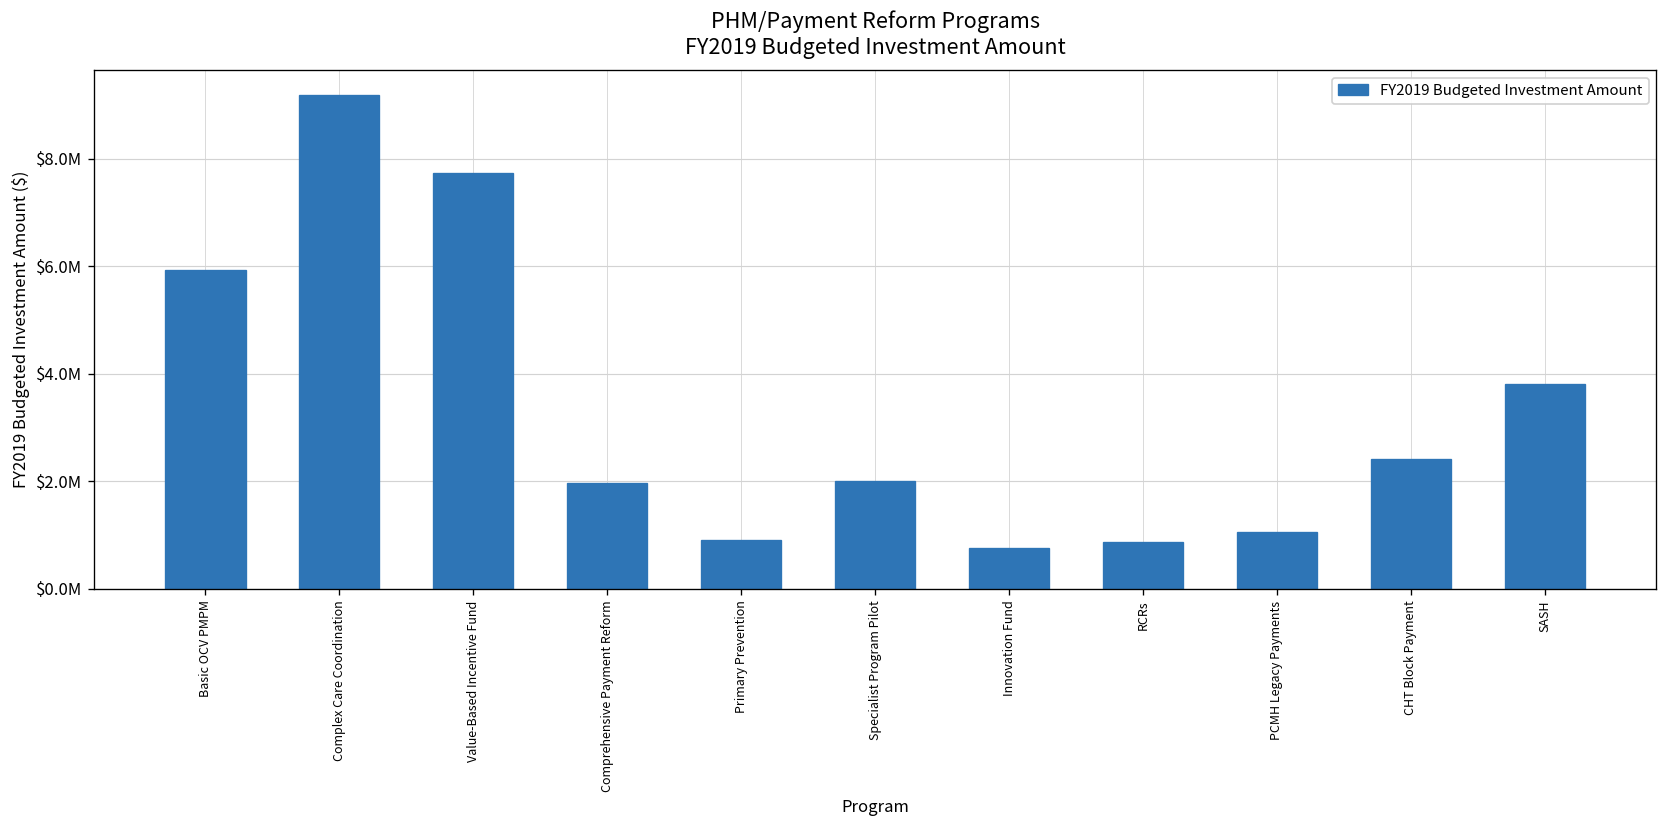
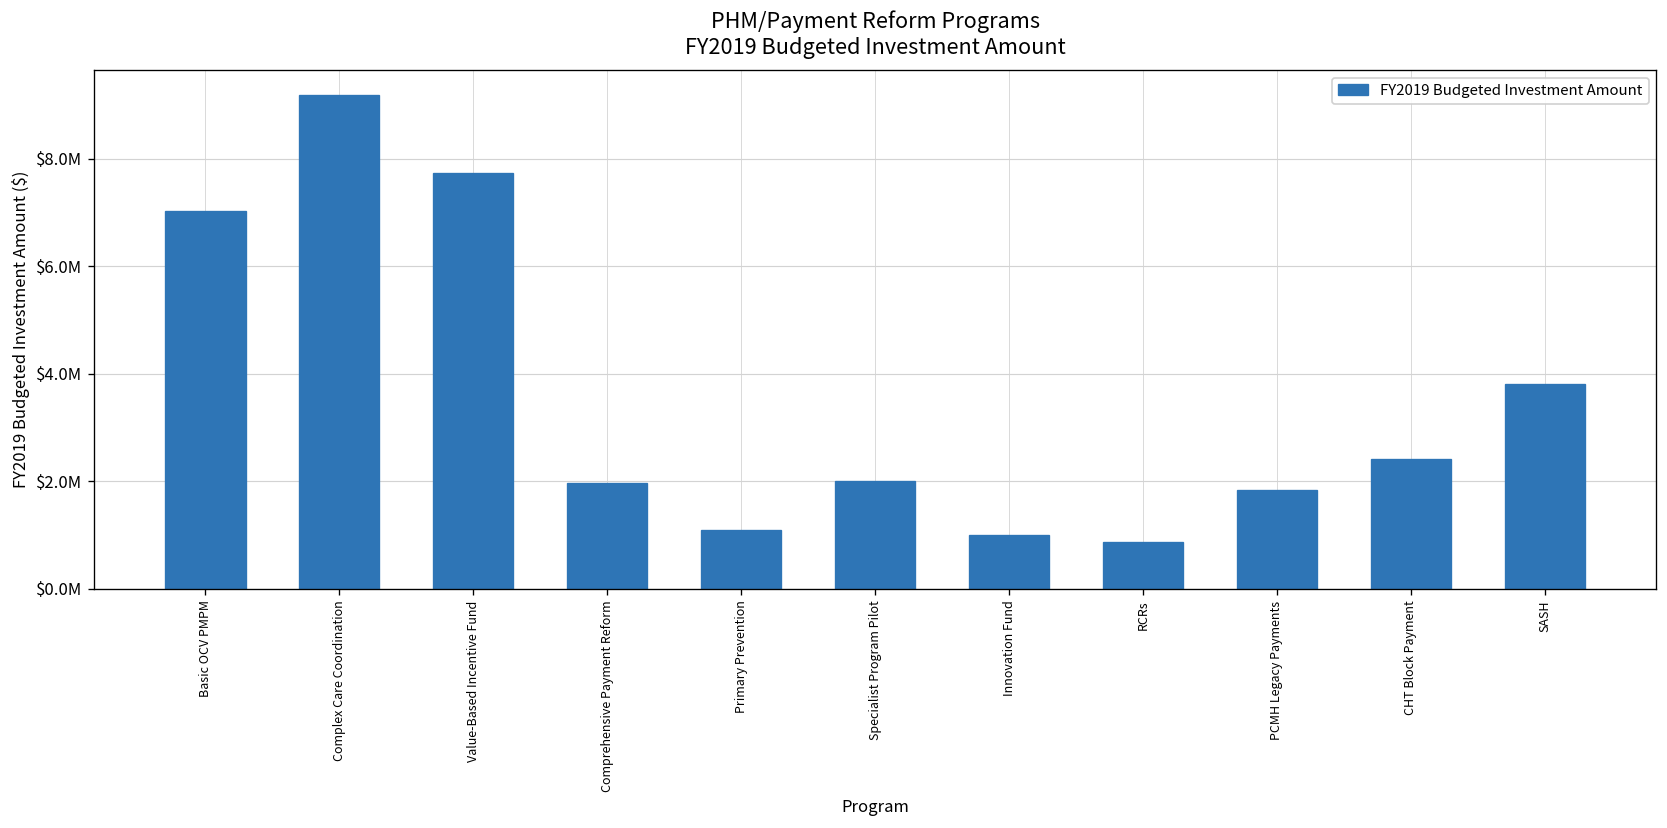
  {
-   "Basic OCV PMPM": "$5900000",
+   "Basic OCV PMPM": "$7000000",
    "Complex Care Coordination": "$9200000",
    "Value-Based Incentive Fund": "$7700000",
    "Comprehensive Payment Reform": "$2000000",
-   "Primary Prevention": "$900000",
+   "Primary Prevention": "$1100000",
    "Specialist Program Pilot": "$2000000",
-   "Innovation Fund": "$800000",
+   "Innovation Fund": "$1000000",
    "RCRs": "$900000",
-   "PCMH Legacy Payments": "$1100000",
+   "PCMH Legacy Payments": "$1800000",
    "CHT Block Payment": "$2400000",
    "SASH": "$3800000"
  }
